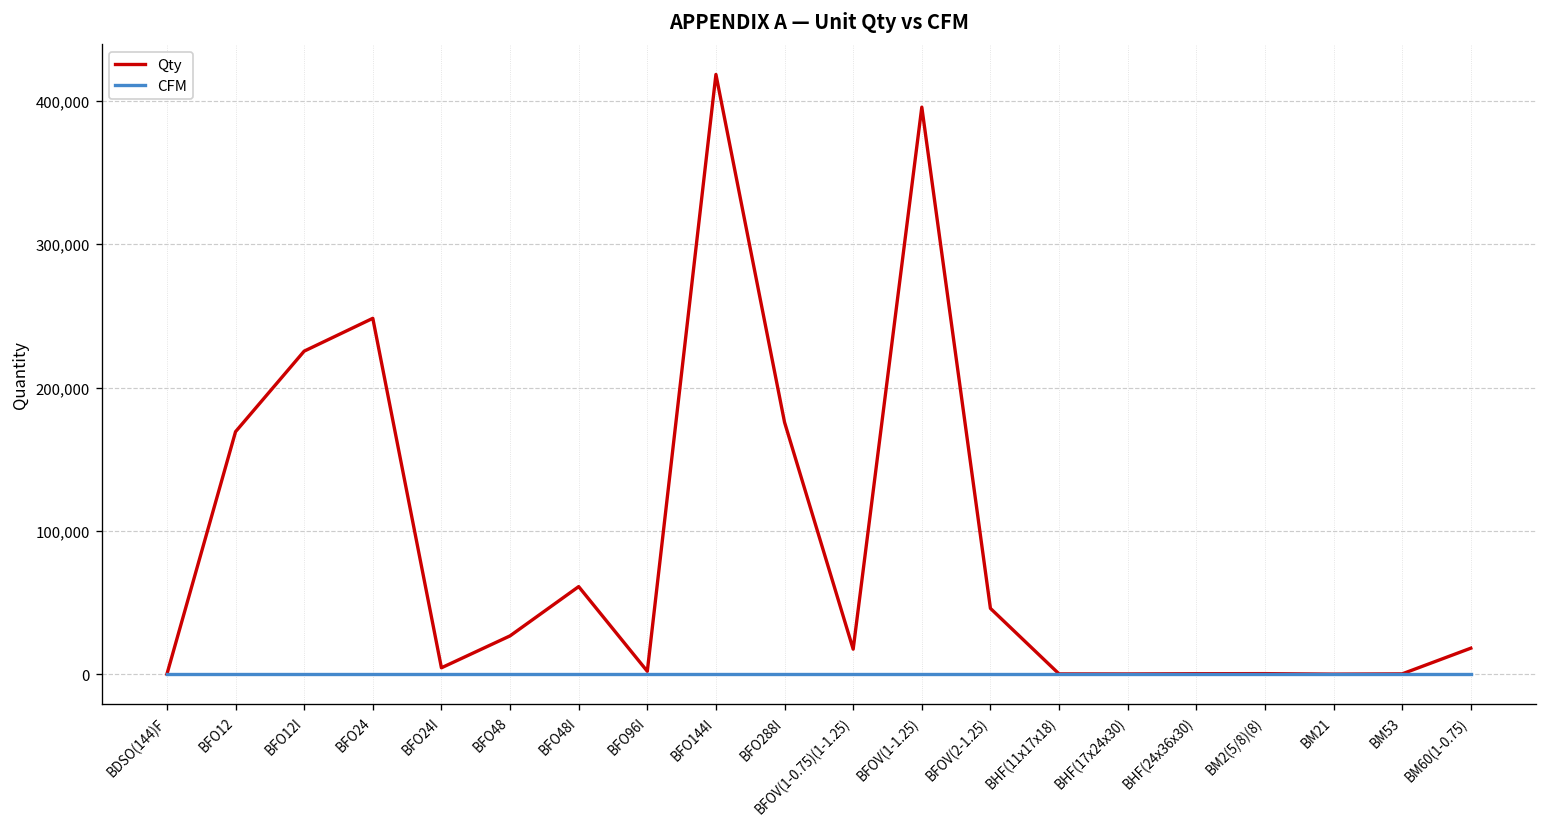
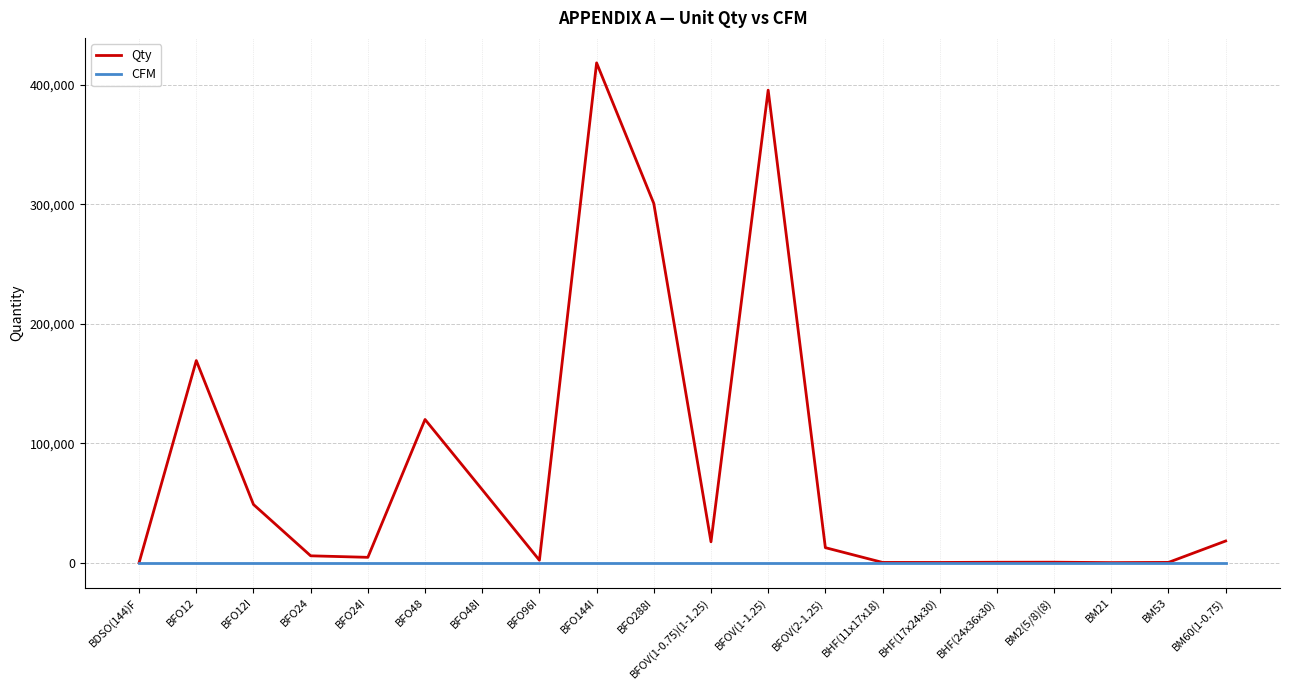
  {
    "Qty": {
      "BFO12": "169,000",
-     "BFO12I": "225,000",
-     "BFO24": "248,000",
+     "BFO12I": "49,000",
+     "BFO24": "6,000",
      "BFO24I": "4,000",
-     "BFO48": "27,000",
+     "BFO48": "120,000",
      "BFO48I": "61,000",
      "BFO144I": "419,000",
-     "BFO288I": "176,000",
+     "BFO288I": "301,000",
      "BFOV(1-0.75)(1-1.25)": "17,000",
      "BFOV(1-1.25)": "396,000",
-     "BFOV(2-1.25)": "46,000",
+     "BFOV(2-1.25)": "13,000",
      "BM60(1-0.75)": "18,000"
    },
    "CFM": {
      "BFO12": "0",
      "BFO12I": "0",
      "BFO24": "0",
      "BFO24I": "0",
      "BFO48": "0",
      "BFO48I": "0",
      "BFO144I": "0",
      "BFO288I": "0",
      "BFOV(1-0.75)(1-1.25)": "0",
      "BFOV(1-1.25)": "0",
      "BFOV(2-1.25)": "0",
      "BM60(1-0.75)": "0"
    }
  }
